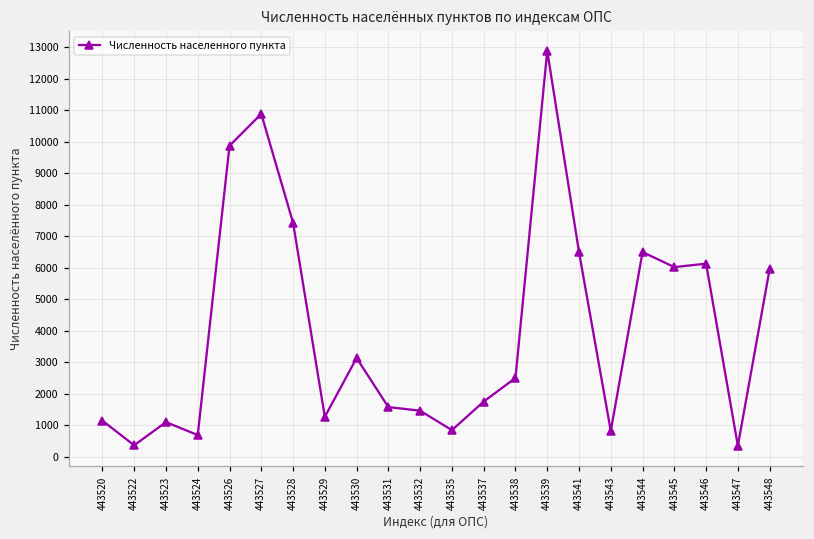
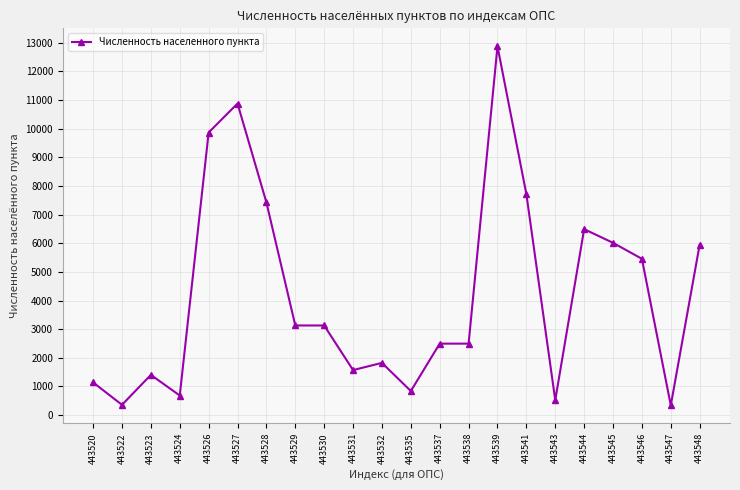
  {
    "443520": 1100,
    "443522": 400,
-   "443523": 1100,
+   "443523": 1400,
    "443524": 700,
    "443526": 9900,
    "443527": 10900,
    "443528": 7400,
-   "443529": 1300,
+   "443529": 3100,
    "443530": 3100,
    "443531": 1600,
-   "443532": 1500,
+   "443532": 1800,
    "443535": 800,
-   "443537": 1700,
+   "443537": 2500,
    "443538": 2500,
    "443539": 12900,
-   "443541": 6500,
-   "443543": 800,
+   "443541": 7700,
+   "443543": 500,
    "443544": 6500,
    "443545": 6000,
-   "443546": 6100,
+   "443546": 5500,
    "443547": 300,
    "443548": 6000
  }
